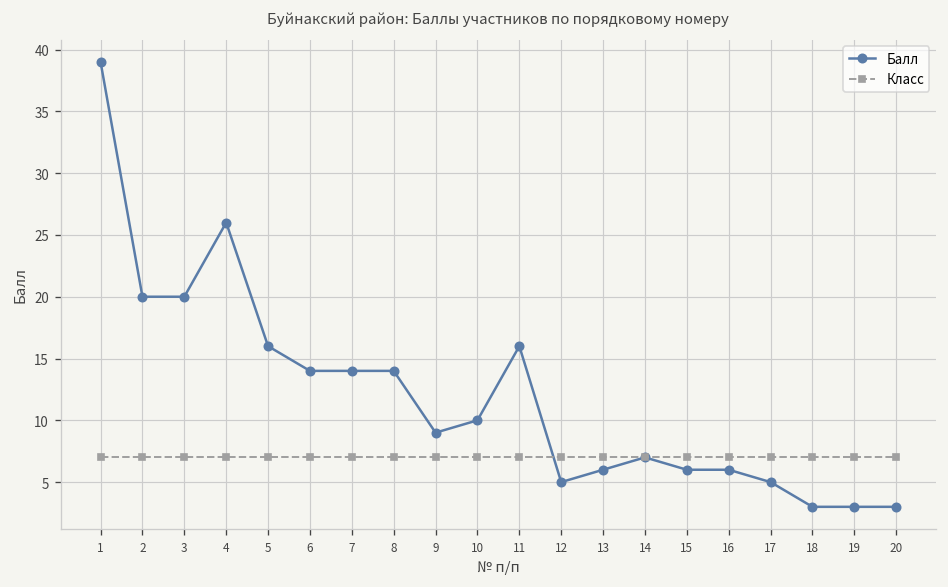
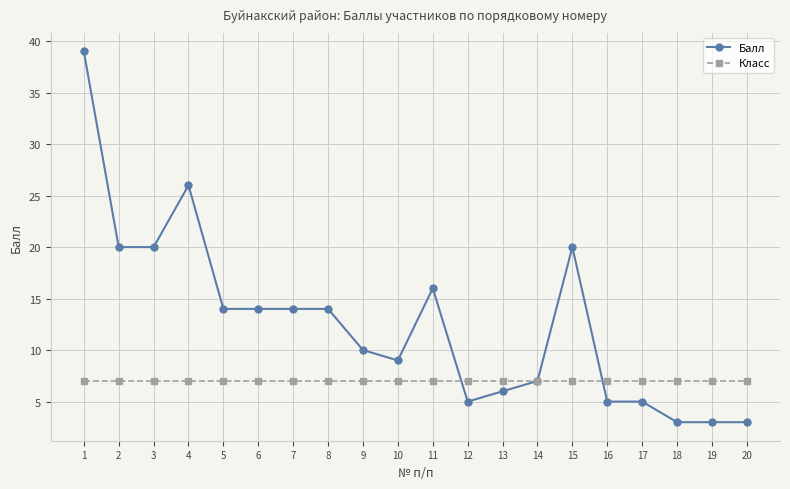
  {
    "Балл": {
      "1": 39,
      "2": 20,
      "3": 20,
      "4": 26,
-     "5": 16,
+     "5": 14,
      "6": 14,
      "7": 14,
      "8": 14,
-     "9": 9,
-     "10": 10,
+     "9": 10,
+     "10": 9,
      "11": 16,
      "12": 5,
      "13": 6,
-     "15": 6,
-     "16": 6,
+     "15": 20,
+     "16": 5,
      "17": 5,
      "18": 3,
      "19": 3,
      "20": 3
    },
    "Класс": {
      "1": 7,
      "2": 7,
      "3": 7,
      "4": 7,
      "5": 7,
      "6": 7,
      "7": 7,
      "8": 7,
      "9": 7,
      "10": 7,
      "11": 7,
      "12": 7,
      "13": 7,
      "15": 7,
      "16": 7,
      "17": 7,
      "18": 7,
      "19": 7,
      "20": 7
    }
  }
